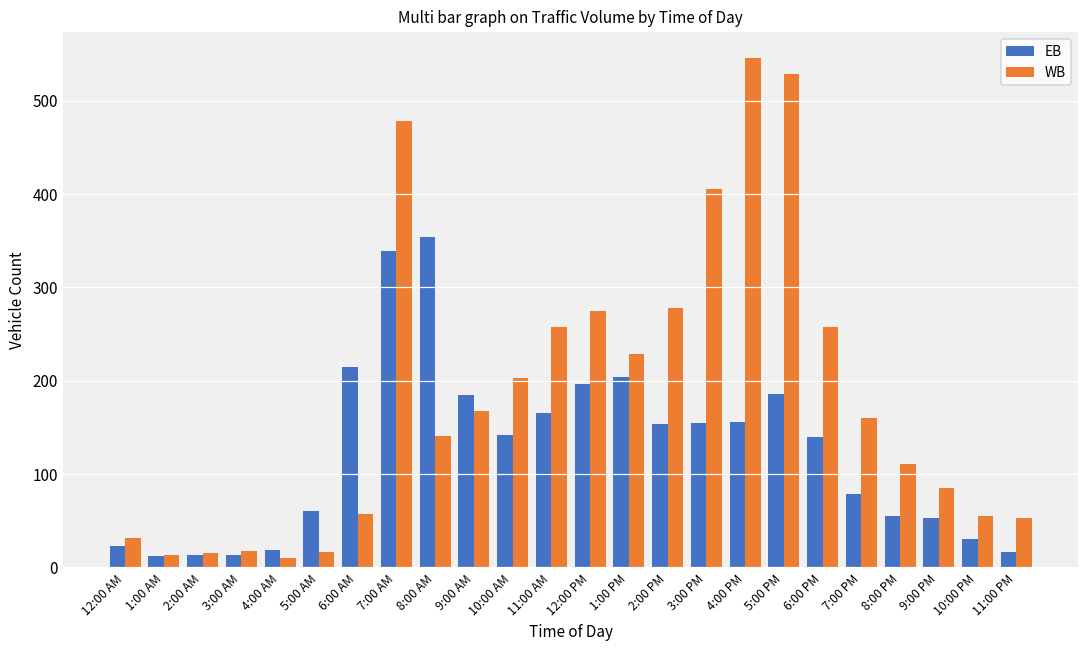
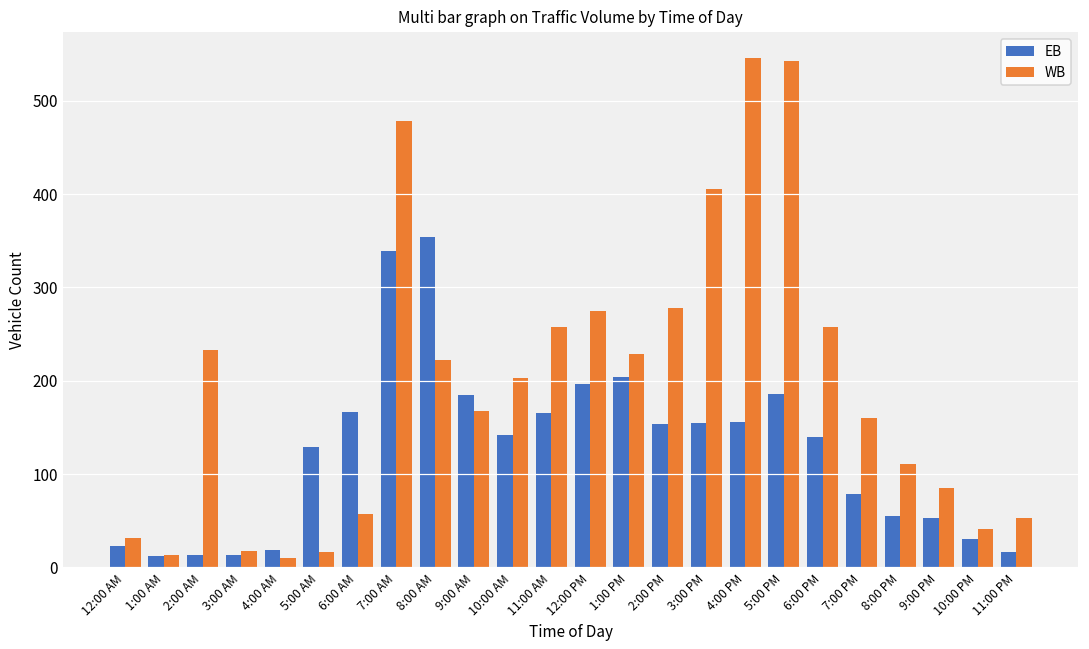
  {
    "EB": {
      "12:00 AM": 20,
      "1:00 AM": 10,
      "2:00 AM": 10,
      "3:00 AM": 10,
      "4:00 AM": 20,
-     "5:00 AM": 60,
-     "6:00 AM": 220,
+     "5:00 AM": 130,
+     "6:00 AM": 170,
      "7:00 AM": 340,
      "8:00 AM": 350,
      "9:00 AM": 190,
      "10:00 AM": 140,
      "11:00 AM": 170,
      "12:00 PM": 200,
      "1:00 PM": 200,
      "2:00 PM": 150,
      "3:00 PM": 160,
      "4:00 PM": 160,
      "5:00 PM": 190,
      "6:00 PM": 140,
      "7:00 PM": 80,
      "8:00 PM": 60,
      "9:00 PM": 50,
      "10:00 PM": 30,
      "11:00 PM": 20
    },
    "WB": {
      "12:00 AM": 30,
      "1:00 AM": 10,
-     "2:00 AM": 20,
+     "2:00 AM": 230,
      "3:00 AM": 20,
      "4:00 AM": 10,
      "5:00 AM": 20,
      "6:00 AM": 60,
      "7:00 AM": 480,
-     "8:00 AM": 140,
+     "8:00 AM": 220,
      "9:00 AM": 170,
      "10:00 AM": 200,
      "11:00 AM": 260,
      "12:00 PM": 280,
      "1:00 PM": 230,
      "2:00 PM": 280,
      "3:00 PM": 410,
      "4:00 PM": 550,
-     "5:00 PM": 530,
+     "5:00 PM": 540,
      "6:00 PM": 260,
      "7:00 PM": 160,
      "8:00 PM": 110,
      "9:00 PM": 90,
-     "10:00 PM": 60,
+     "10:00 PM": 40,
      "11:00 PM": 50
    }
  }
